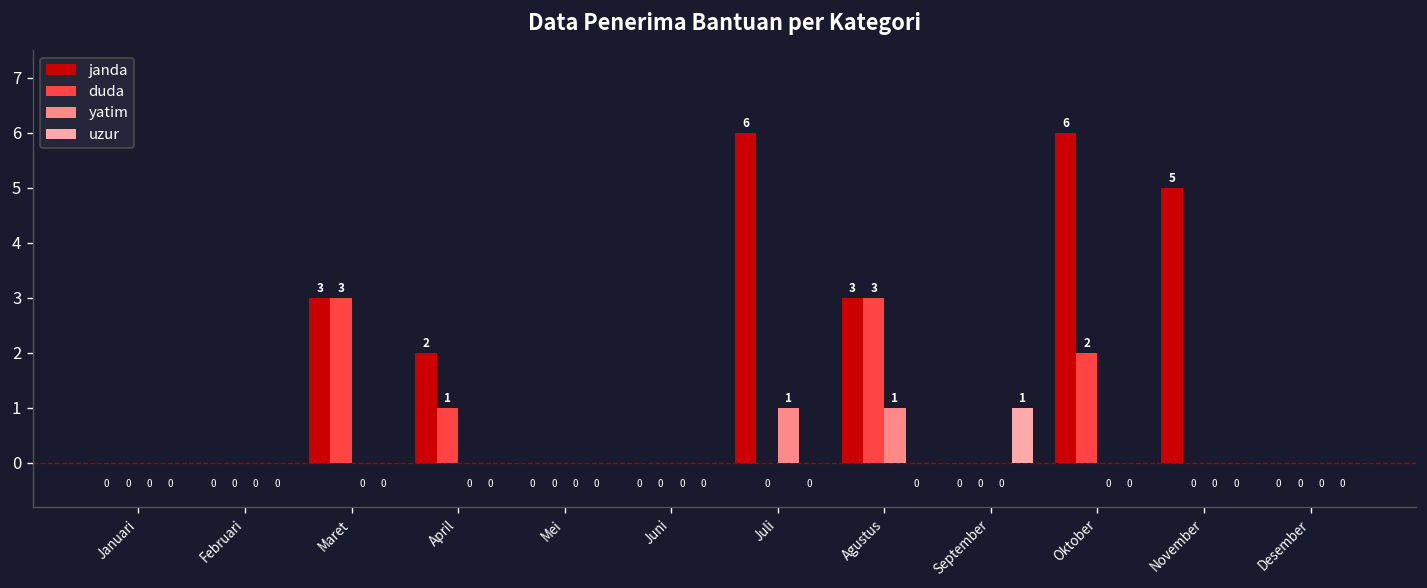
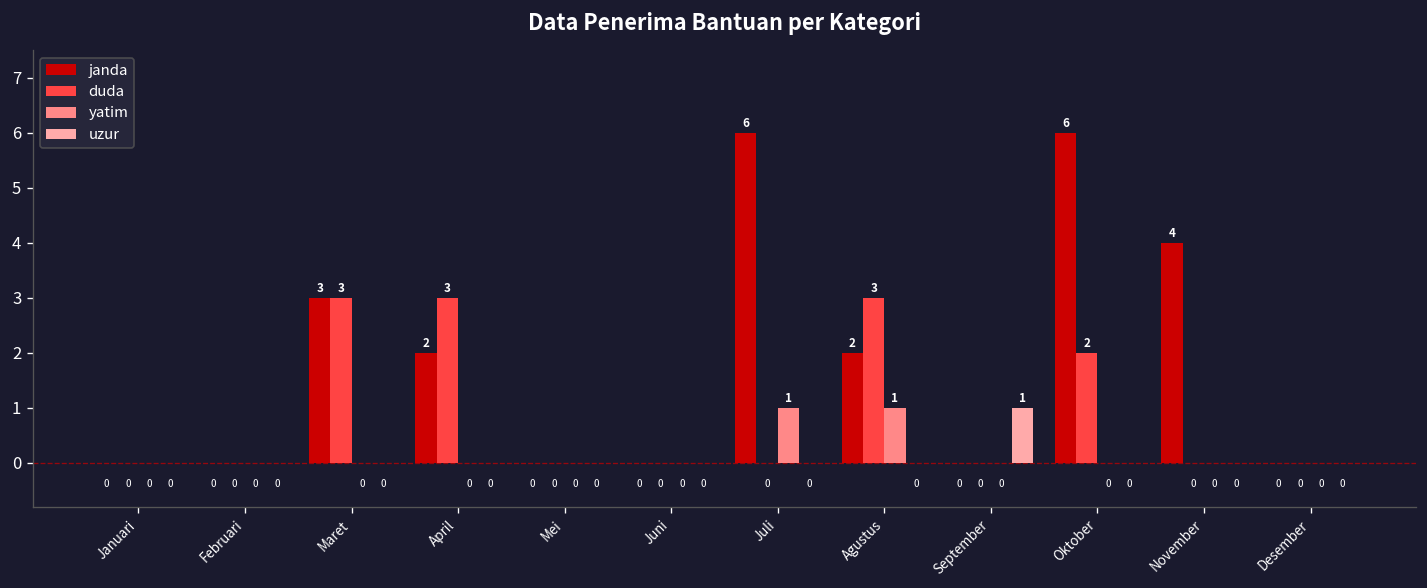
  {
    "janda": {
      "Januari": 0,
      "Februari": 0,
      "Maret": 3,
      "April": 2,
      "Mei": 0,
      "Juni": 0,
      "Juli": 6,
-     "Agustus": 3,
+     "Agustus": 2,
      "September": 0,
      "Oktober": 6,
-     "November": 5,
+     "November": 4,
      "Desember": 0
    },
    "duda": {
      "Januari": 0,
      "Februari": 0,
      "Maret": 3,
-     "April": 1,
+     "April": 3,
      "Mei": 0,
      "Juni": 0,
      "Juli": 0,
      "Agustus": 3,
      "September": 0,
      "Oktober": 2,
      "November": 0,
      "Desember": 0
    }
  }
